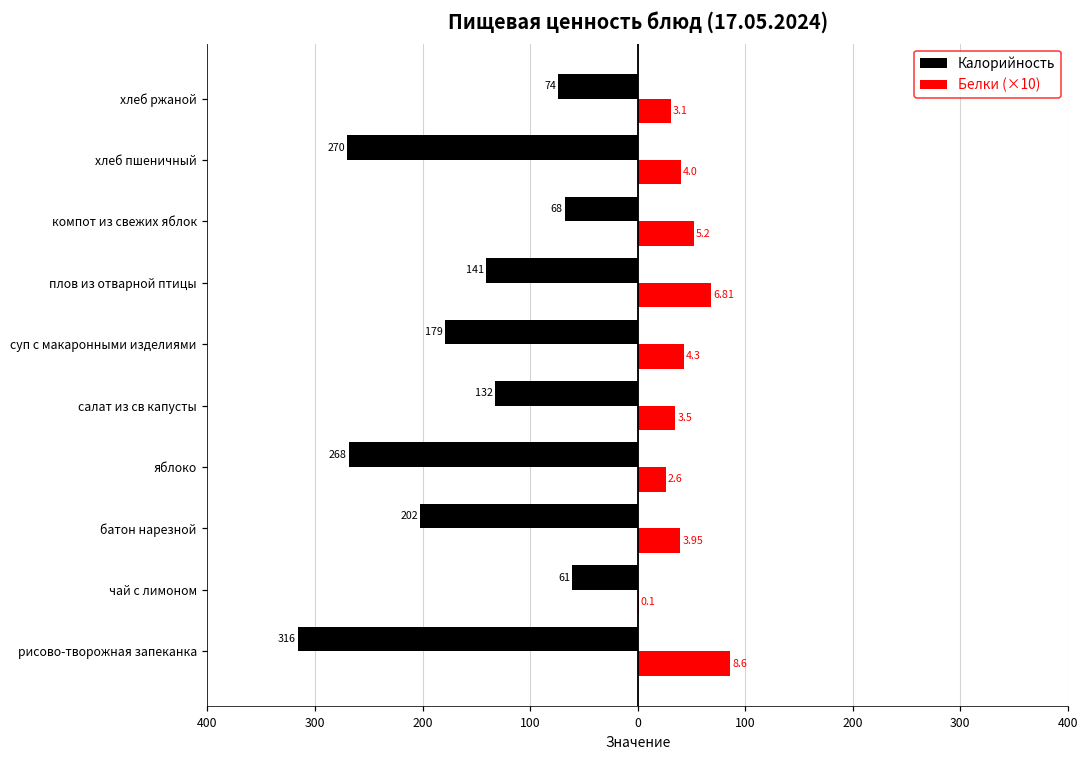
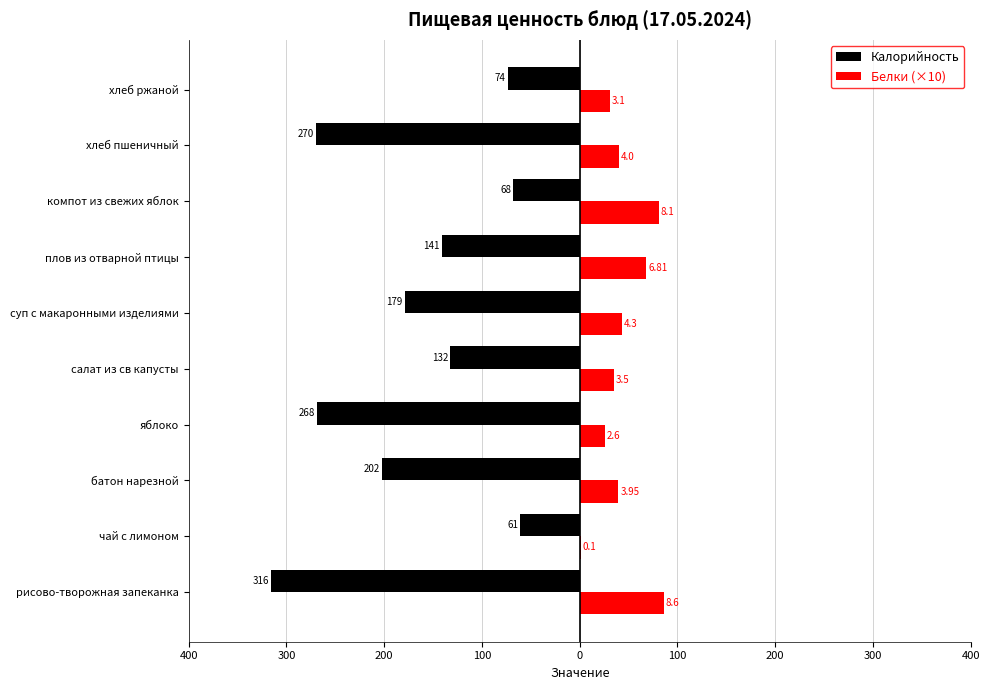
  {
    "Белки (×10)": {
-     "компот из свежих яблок": 5.2
+     "компот из свежих яблок": 8.1
    }
  }
